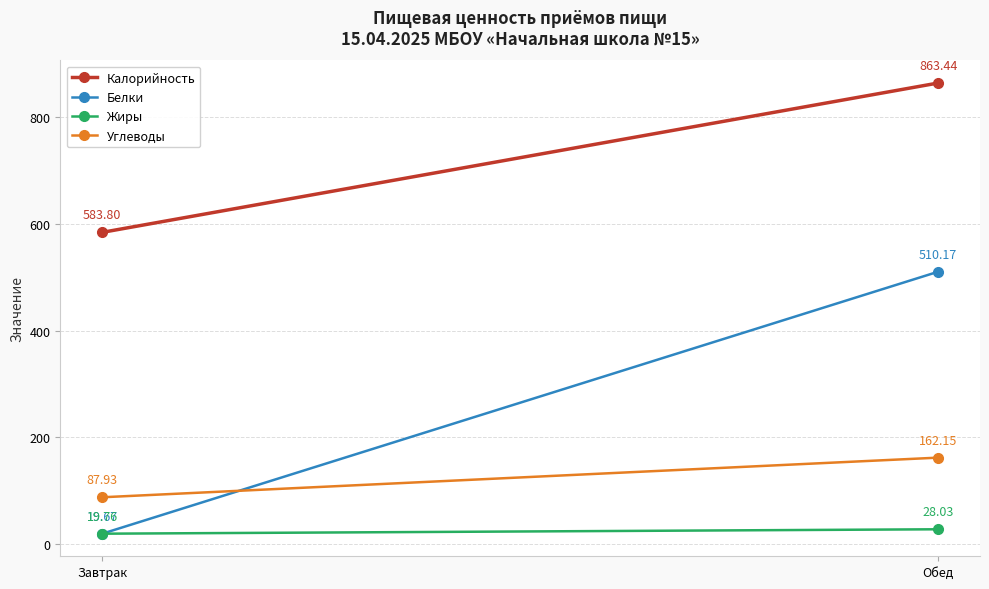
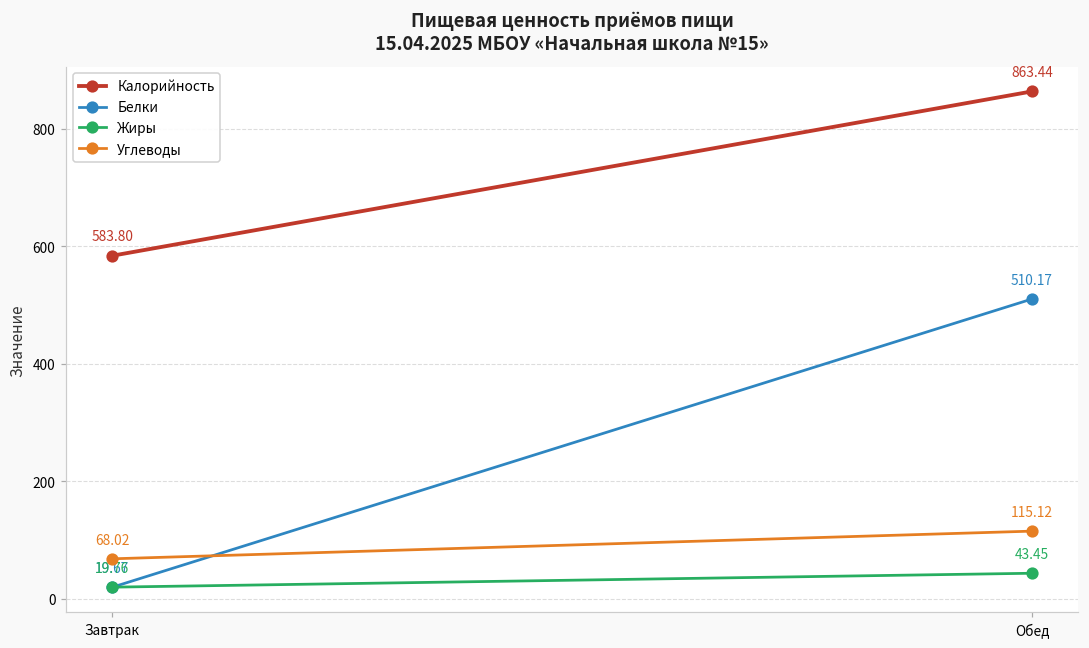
  {
    "Калорийность": {
      "Завтрак": 583.80,
      "Обед": 863.44
    },
    "Белки": {
      "Обед": 510.17
    },
    "Жиры": {
-     "Обед": 28.03
+     "Обед": 43.45
    },
    "Углеводы": {
-     "Завтрак": 87.93,
-     "Обед": 162.15
+     "Завтрак": 68.02,
+     "Обед": 115.12
    }
  }
